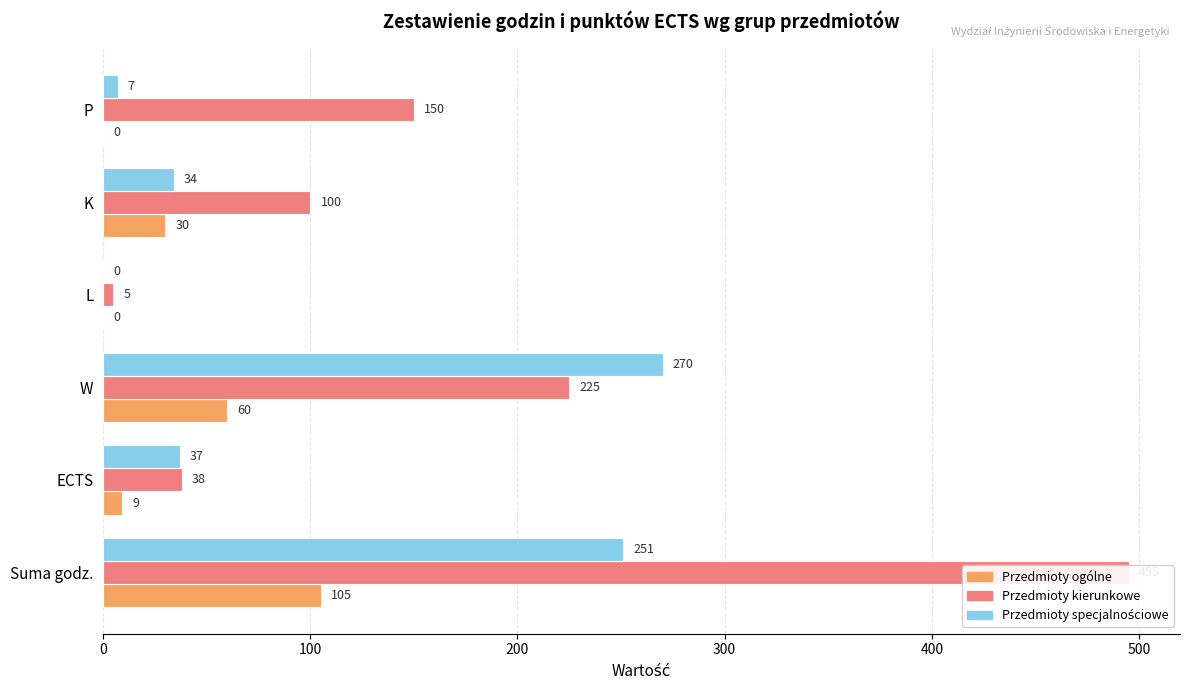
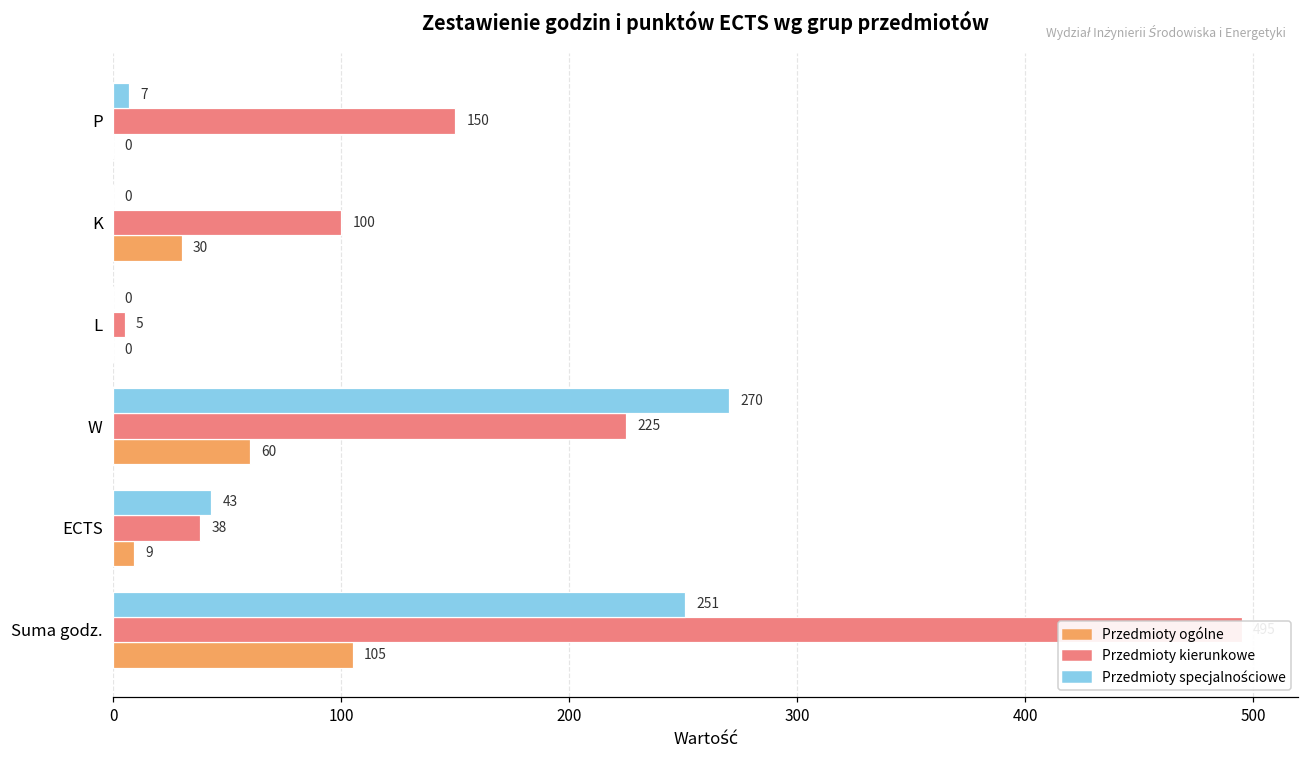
  {
    "Przedmioty specjalnościowe": {
      "P": 7,
-     "K": 34,
+     "K": 0,
      "L": 0,
      "W": 270,
-     "ECTS": 37,
+     "ECTS": 43,
      "Suma godz.": 251
    }
  }
